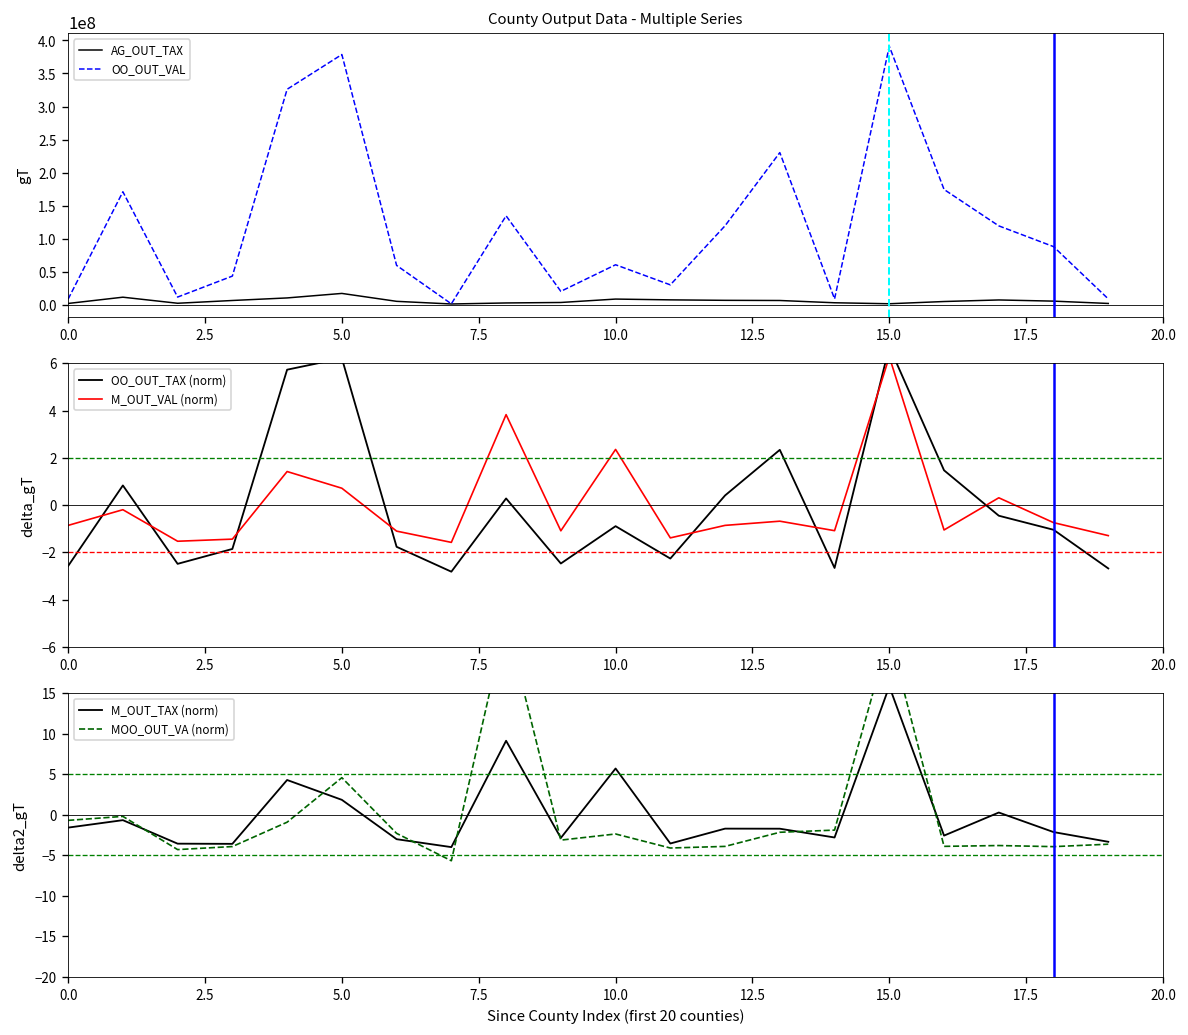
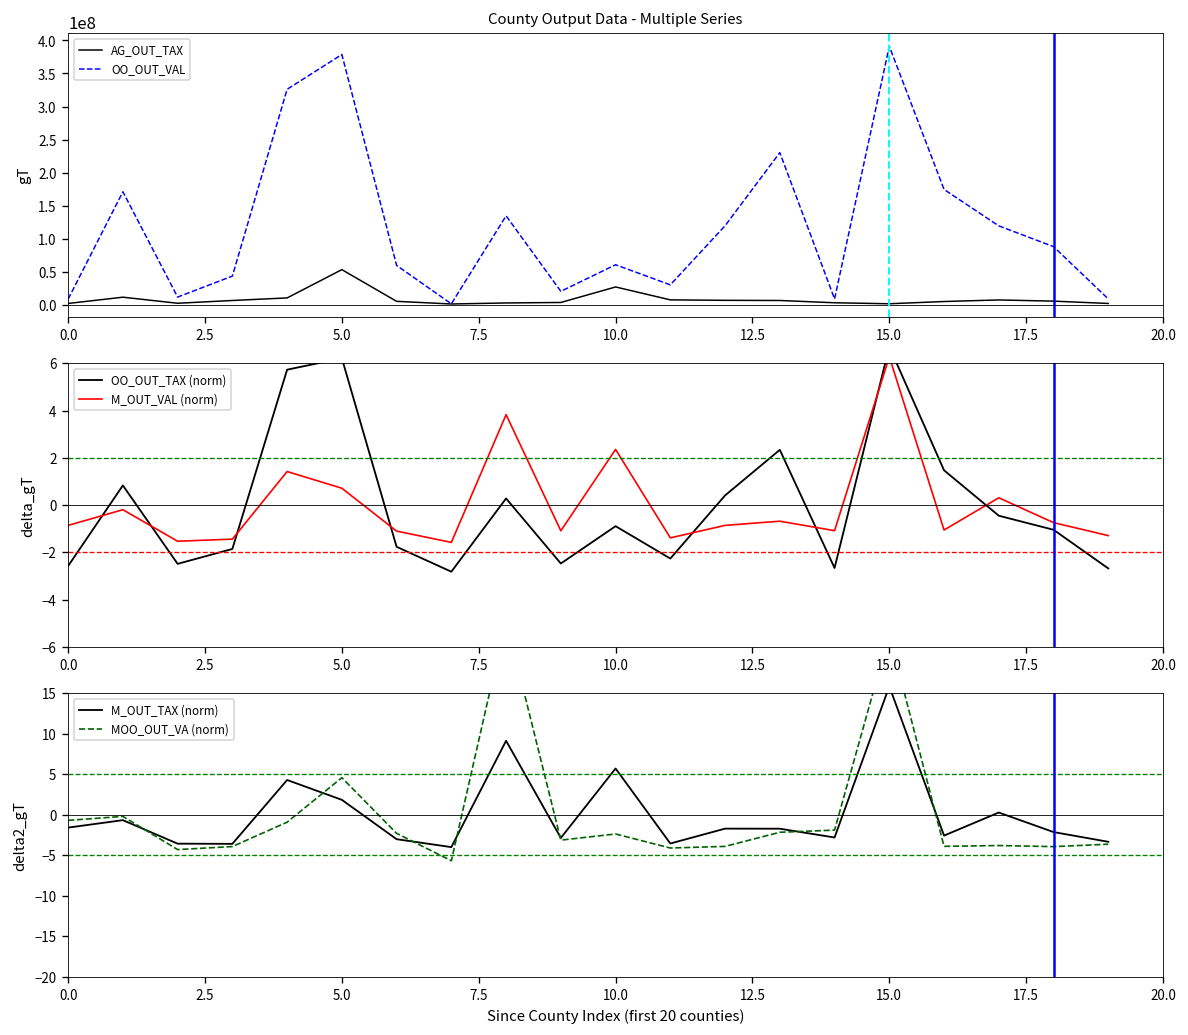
  {
    "County Output Data - Multiple Series": {
      "AG_OUT_TAX": {
        "0.0": 0,
-       "5.0": 20000000,
-       "10.0": 10000000,
+       "5.0": 50000000,
+       "10.0": 30000000,
        "15.0": 0
      },
      "OO_OUT_VAL": {
        "0.0": 10000000,
        "5.0": 380000000,
        "10.0": 60000000,
        "15.0": 390000000
      }
    }
  }
